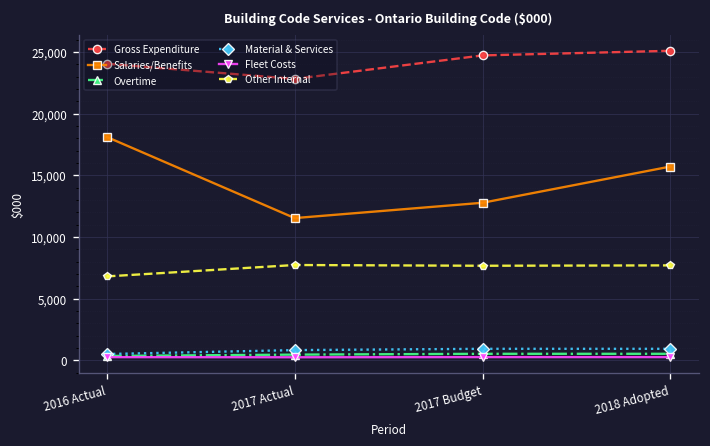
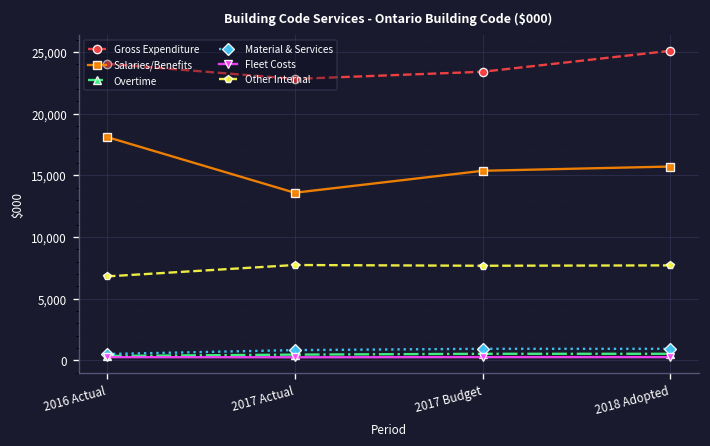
  {
    "Gross Expenditure": {
-     "2017 Budget": "24,700",
+     "2017 Budget": "23,400",
      "2018 Adopted": "25,100"
    },
    "Salaries/Benefits": {
      "2016 Actual": "18,100",
-     "2017 Actual": "11,500",
-     "2017 Budget": "12,800",
+     "2017 Actual": "13,600",
+     "2017 Budget": "15,400",
      "2018 Adopted": "15,700"
    },
    "Overtime": {
      "2017 Budget": "500",
      "2018 Adopted": "500"
    },
    "Material & Services": {
      "2017 Actual": "800",
      "2017 Budget": "900",
      "2018 Adopted": "900"
    },
    "Fleet Costs": {
      "2017 Budget": "300",
      "2018 Adopted": "300"
    },
    "Other Internal": {
      "2016 Actual": "6,800",
      "2017 Actual": "7,700",
      "2017 Budget": "7,700",
      "2018 Adopted": "7,700"
    }
  }
